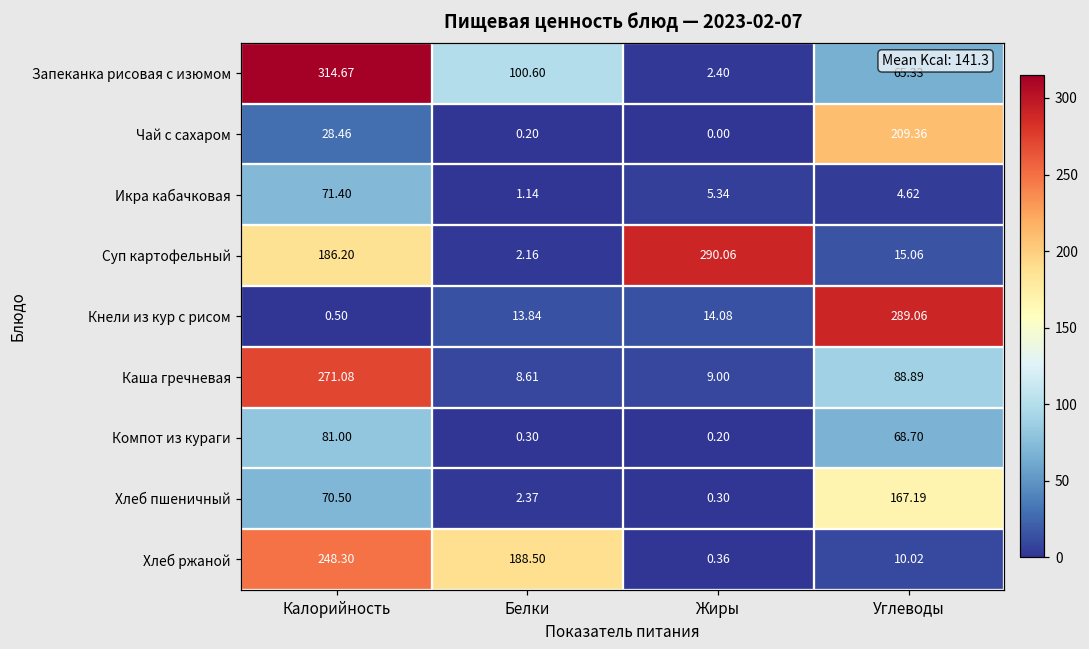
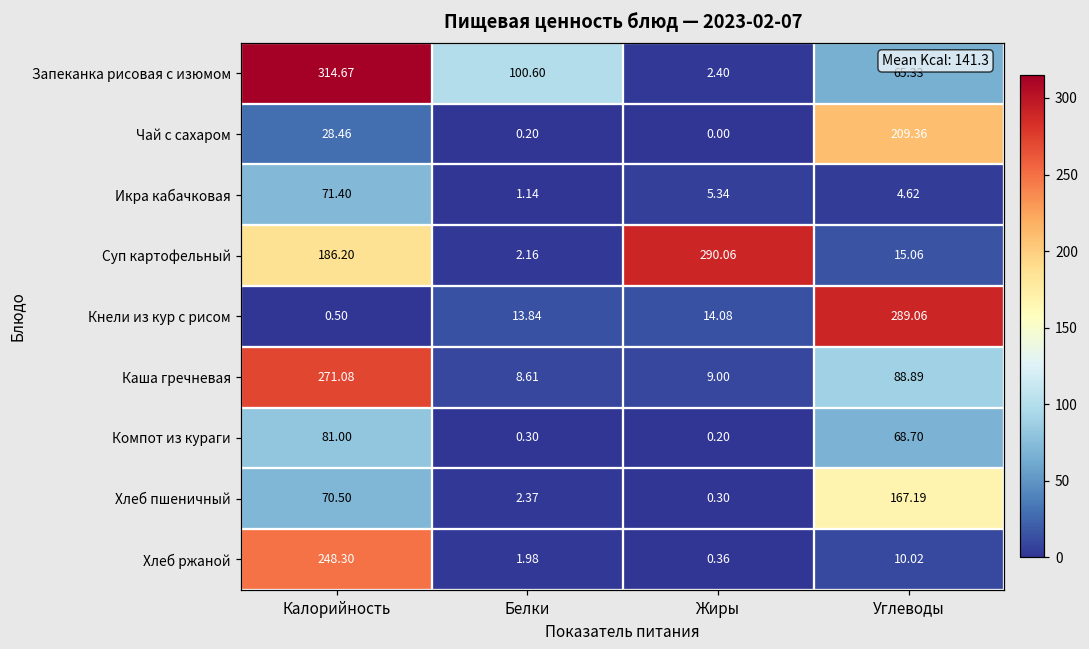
  {
    "Запеканка рисовая с изюмом": {
      "Калорийность": 314.67,
      "Белки": 100.60,
      "Жиры": 2.40
    },
    "Чай с сахаром": {
      "Калорийность": 28.46,
      "Белки": 0.20,
      "Жиры": 0.00,
      "Углеводы": 209.36
    },
    "Икра кабачковая": {
      "Калорийность": 71.40,
      "Белки": 1.14,
      "Жиры": 5.34,
      "Углеводы": 4.62
    },
    "Суп картофельный": {
      "Калорийность": 186.20,
      "Белки": 2.16,
      "Жиры": 290.06,
      "Углеводы": 15.06
    },
    "Кнели из кур с рисом": {
      "Калорийность": 0.50,
      "Белки": 13.84,
      "Жиры": 14.08,
      "Углеводы": 289.06
    },
    "Каша гречневая": {
      "Калорийность": 271.08,
      "Белки": 8.61,
      "Жиры": 9.00,
      "Углеводы": 88.89
    },
    "Компот из кураги": {
      "Калорийность": 81.00,
      "Белки": 0.30,
      "Жиры": 0.20,
      "Углеводы": 68.70
    },
    "Хлеб пшеничный": {
      "Калорийность": 70.50,
      "Белки": 2.37,
      "Жиры": 0.30,
      "Углеводы": 167.19
    },
    "Хлеб ржаной": {
      "Калорийность": 248.30,
-     "Белки": 188.50,
+     "Белки": 1.98,
      "Жиры": 0.36,
      "Углеводы": 10.02
    }
  }
